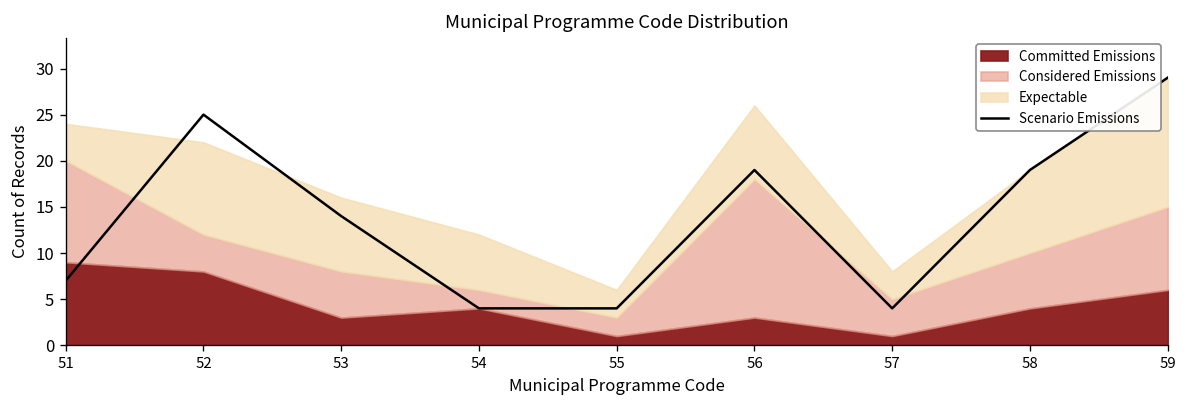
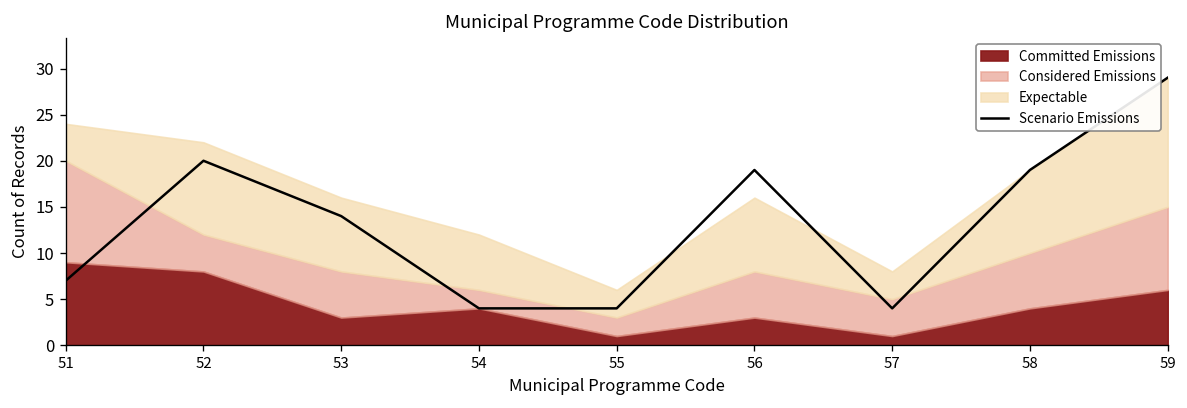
  {
    "Scenario Emissions": {
      "51": 7,
-     "52": 25,
+     "52": 20,
      "53": 14,
      "55": 4,
      "56": 19,
      "57": 4
    },
    "Committed Emissions": {
      "51": 9,
      "52": 8,
      "53": 3,
      "55": 1,
      "56": 3,
      "57": 1,
      "58": 4,
      "59": 6
    },
    "Considered Emissions": {
      "51": 11,
      "52": 4,
      "53": 5,
      "54": 2,
      "55": 2,
-     "56": 15,
+     "56": 5,
      "57": 4,
      "58": 6,
      "59": 9
    },
    "Expectable": {
      "51": 4,
      "52": 10,
      "53": 8,
      "54": 6,
      "55": 3,
      "56": 8,
      "57": 3
    }
  }
